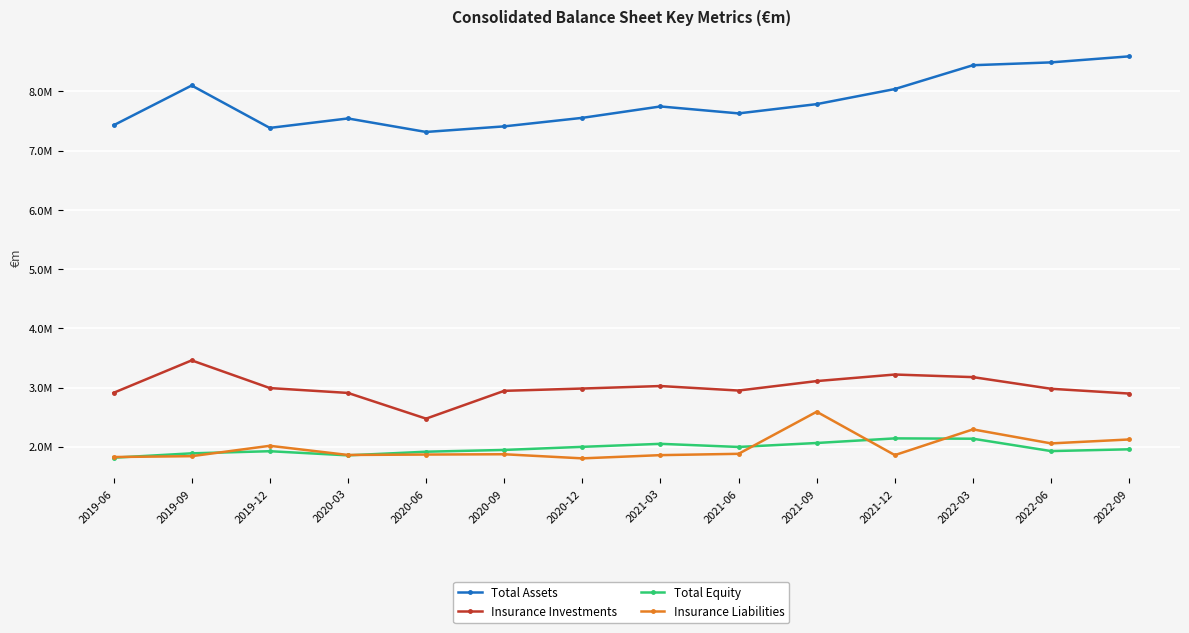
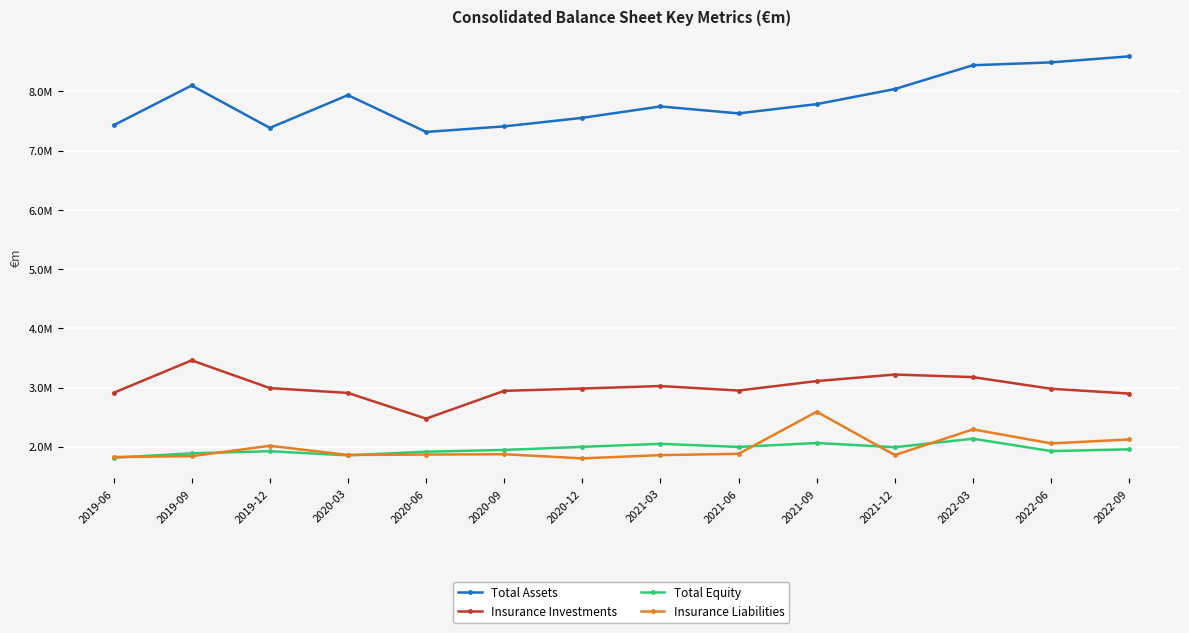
  {
    "Total Assets": {
      "2019-06": 7400000,
      "2019-09": 8100000,
      "2019-12": 7400000,
-     "2020-03": 7500000,
+     "2020-03": 7900000,
      "2020-06": 7300000,
      "2020-09": 7400000,
      "2020-12": 7600000,
      "2021-03": 7700000,
      "2021-06": 7600000,
      "2021-09": 7800000,
      "2021-12": 8000000,
      "2022-03": 8400000,
      "2022-06": 8500000,
      "2022-09": 8600000
    },
    "Insurance Investments": {
      "2019-06": 2900000,
      "2019-09": 3500000,
      "2019-12": 3000000,
      "2020-03": 2900000,
      "2020-06": 2500000,
      "2020-09": 2900000,
      "2020-12": 3000000,
      "2021-03": 3000000,
      "2021-06": 2900000,
      "2021-09": 3100000,
      "2021-12": 3200000,
      "2022-03": 3200000,
      "2022-06": 3000000,
      "2022-09": 2900000
    },
    "Total Equity": {
      "2019-09": 1900000,
      "2019-12": 1900000,
      "2020-06": 1900000,
      "2020-09": 1900000,
      "2020-12": 2000000,
      "2021-03": 2000000,
      "2021-06": 2000000,
      "2021-09": 2100000,
-     "2021-12": 2100000,
+     "2021-12": 2000000,
      "2022-03": 2100000,
      "2022-06": 1900000,
      "2022-09": 2000000
    },
    "Insurance Liabilities": {
      "2019-09": 1800000,
      "2019-12": 2000000,
      "2020-06": 1900000,
      "2020-09": 1900000,
      "2020-12": 1800000,
      "2021-03": 1900000,
      "2021-06": 1900000,
      "2021-09": 2600000,
      "2021-12": 1900000,
      "2022-03": 2300000,
      "2022-06": 2100000,
      "2022-09": 2100000
    }
  }
